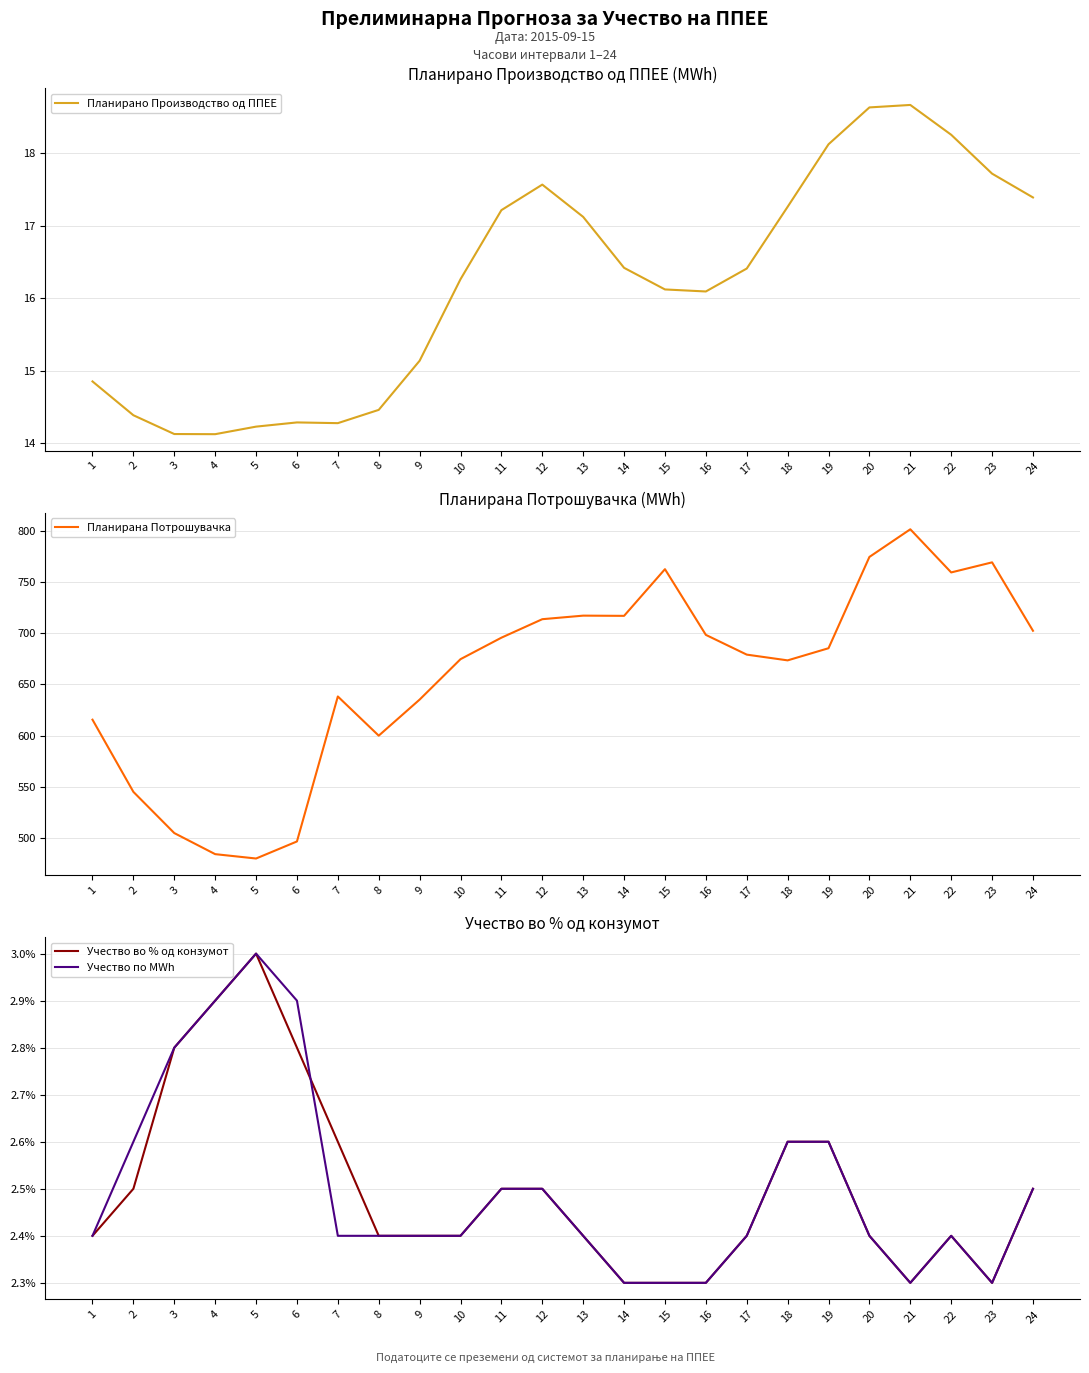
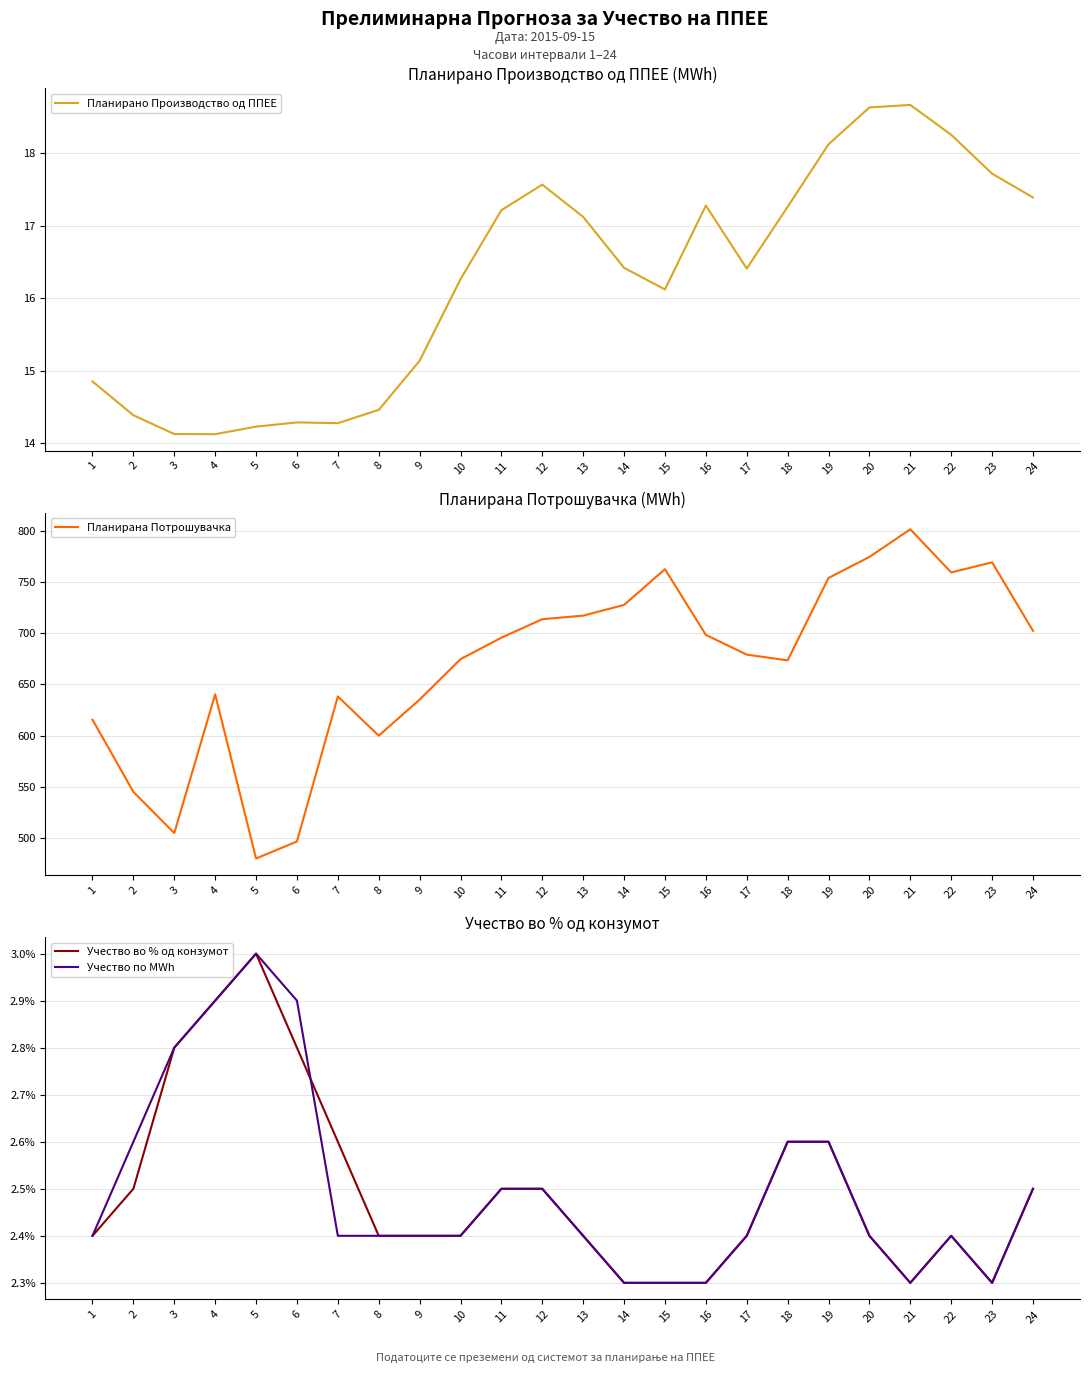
  {
    "Планирано Производство од ППЕЕ (MWh)": {
      "1": "14.9",
      "2": "14.4",
      "3": "14.1",
      "4": "14.1",
      "5": "14.2",
      "6": "14.3",
      "7": "14.3",
      "8": "14.5",
      "9": "15.1",
      "10": "16.3",
      "11": "17.2",
      "12": "17.6",
      "13": "17.1",
      "14": "16.4",
      "15": "16.1",
-     "16": "16.1",
+     "16": "17.3",
      "17": "16.4",
      "18": "17.3",
      "19": "18.1",
      "20": "18.6",
      "21": "18.7",
      "22": "18.3",
      "23": "17.7",
      "24": "17.4"
    },
    "Планирана Потрошувачка (MWh)": {
      "1": "616",
      "2": "545",
      "3": "505",
-     "4": "484",
+     "4": "640",
      "5": "480",
      "6": "497",
      "7": "638",
      "8": "600",
      "9": "635",
      "10": "675",
      "11": "696",
      "12": "714",
      "13": "717",
-     "14": "717",
+     "14": "728",
      "15": "763",
      "16": "698",
      "17": "679",
      "18": "673",
-     "19": "685",
+     "19": "754",
      "20": "774",
      "21": "801",
      "22": "759",
      "23": "769",
      "24": "702"
    },
    "Учество во % од конзумот": {
      "Учество во % од конзумот": {
        "2": "2.50%",
        "6": "2.80%",
        "7": "2.60%"
      },
      "Учество по MWh": {
        "2": "2.60%",
        "6": "2.90%",
        "7": "2.40%"
      }
    }
  }
